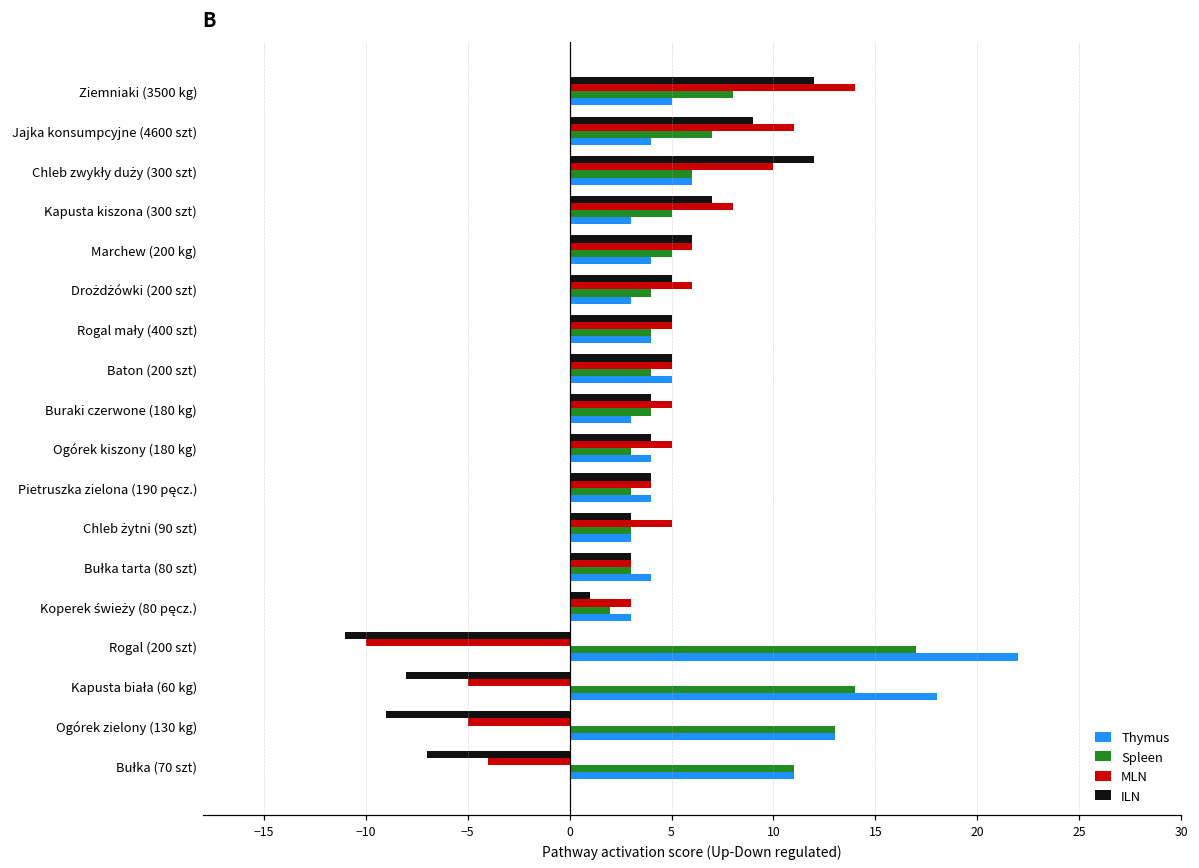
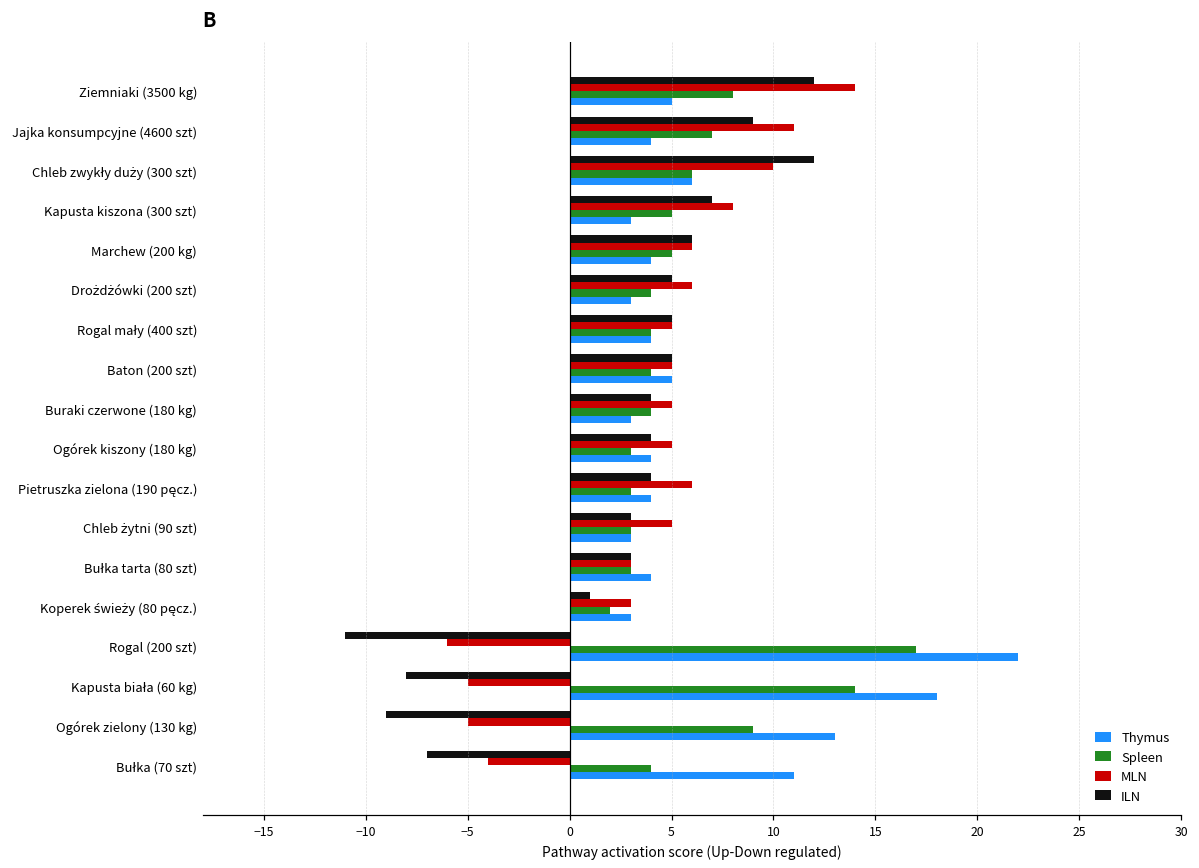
  {
    "Thymus": {
      "Ziemniaki (3500 kg)": 5,
      "Jajka konsumpcyjne (4600 szt)": 4,
      "Chleb zwykły duży (300 szt)": 6,
      "Kapusta kiszona (300 szt)": 3,
      "Marchew (200 kg)": 4,
      "Drożdżówki (200 szt)": 3,
      "Rogal mały (400 szt)": 4,
      "Baton (200 szt)": 5,
      "Buraki czerwone (180 kg)": 3,
      "Ogórek kiszony (180 kg)": 4,
      "Pietruszka zielona (190 pęcz.)": 4,
      "Chleb żytni (90 szt)": 3,
      "Bułka tarta (80 szt)": 4,
      "Koperek świeży (80 pęcz.)": 3,
      "Rogal (200 szt)": 22,
      "Kapusta biała (60 kg)": 18,
      "Ogórek zielony (130 kg)": 13,
      "Bułka (70 szt)": 11
    },
    "Spleen": {
      "Ziemniaki (3500 kg)": 8,
      "Jajka konsumpcyjne (4600 szt)": 7,
      "Chleb zwykły duży (300 szt)": 6,
      "Kapusta kiszona (300 szt)": 5,
      "Marchew (200 kg)": 5,
      "Drożdżówki (200 szt)": 4,
      "Rogal mały (400 szt)": 4,
      "Baton (200 szt)": 4,
      "Buraki czerwone (180 kg)": 4,
      "Ogórek kiszony (180 kg)": 3,
      "Pietruszka zielona (190 pęcz.)": 3,
      "Chleb żytni (90 szt)": 3,
      "Bułka tarta (80 szt)": 3,
      "Koperek świeży (80 pęcz.)": 2,
      "Rogal (200 szt)": 17,
      "Kapusta biała (60 kg)": 14,
-     "Ogórek zielony (130 kg)": 13,
-     "Bułka (70 szt)": 11
+     "Ogórek zielony (130 kg)": 9,
+     "Bułka (70 szt)": 4
    },
    "MLN": {
      "Ziemniaki (3500 kg)": 14,
      "Jajka konsumpcyjne (4600 szt)": 11,
      "Chleb zwykły duży (300 szt)": 10,
      "Kapusta kiszona (300 szt)": 8,
      "Marchew (200 kg)": 6,
      "Drożdżówki (200 szt)": 6,
      "Rogal mały (400 szt)": 5,
      "Baton (200 szt)": 5,
      "Buraki czerwone (180 kg)": 5,
      "Ogórek kiszony (180 kg)": 5,
-     "Pietruszka zielona (190 pęcz.)": 4,
+     "Pietruszka zielona (190 pęcz.)": 6,
      "Chleb żytni (90 szt)": 5,
      "Bułka tarta (80 szt)": 3,
      "Koperek świeży (80 pęcz.)": 3,
-     "Rogal (200 szt)": -10,
+     "Rogal (200 szt)": -6,
      "Kapusta biała (60 kg)": -5,
      "Ogórek zielony (130 kg)": -5,
      "Bułka (70 szt)": -4
    },
    "ILN": {
      "Ziemniaki (3500 kg)": 12,
      "Jajka konsumpcyjne (4600 szt)": 9,
      "Chleb zwykły duży (300 szt)": 12,
      "Kapusta kiszona (300 szt)": 7,
      "Marchew (200 kg)": 6,
      "Drożdżówki (200 szt)": 5,
      "Rogal mały (400 szt)": 5,
      "Baton (200 szt)": 5,
      "Buraki czerwone (180 kg)": 4,
      "Ogórek kiszony (180 kg)": 4,
      "Pietruszka zielona (190 pęcz.)": 4,
      "Chleb żytni (90 szt)": 3,
      "Bułka tarta (80 szt)": 3,
      "Koperek świeży (80 pęcz.)": 1,
      "Rogal (200 szt)": -11,
      "Kapusta biała (60 kg)": -8,
      "Ogórek zielony (130 kg)": -9,
      "Bułka (70 szt)": -7
    }
  }
